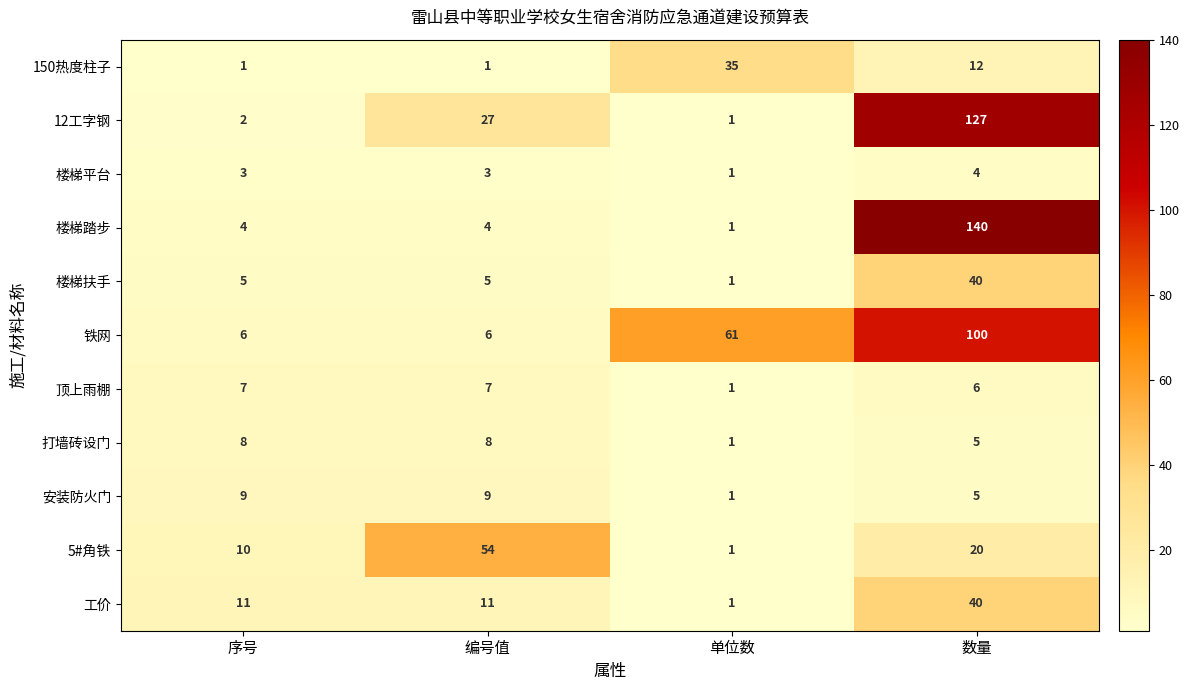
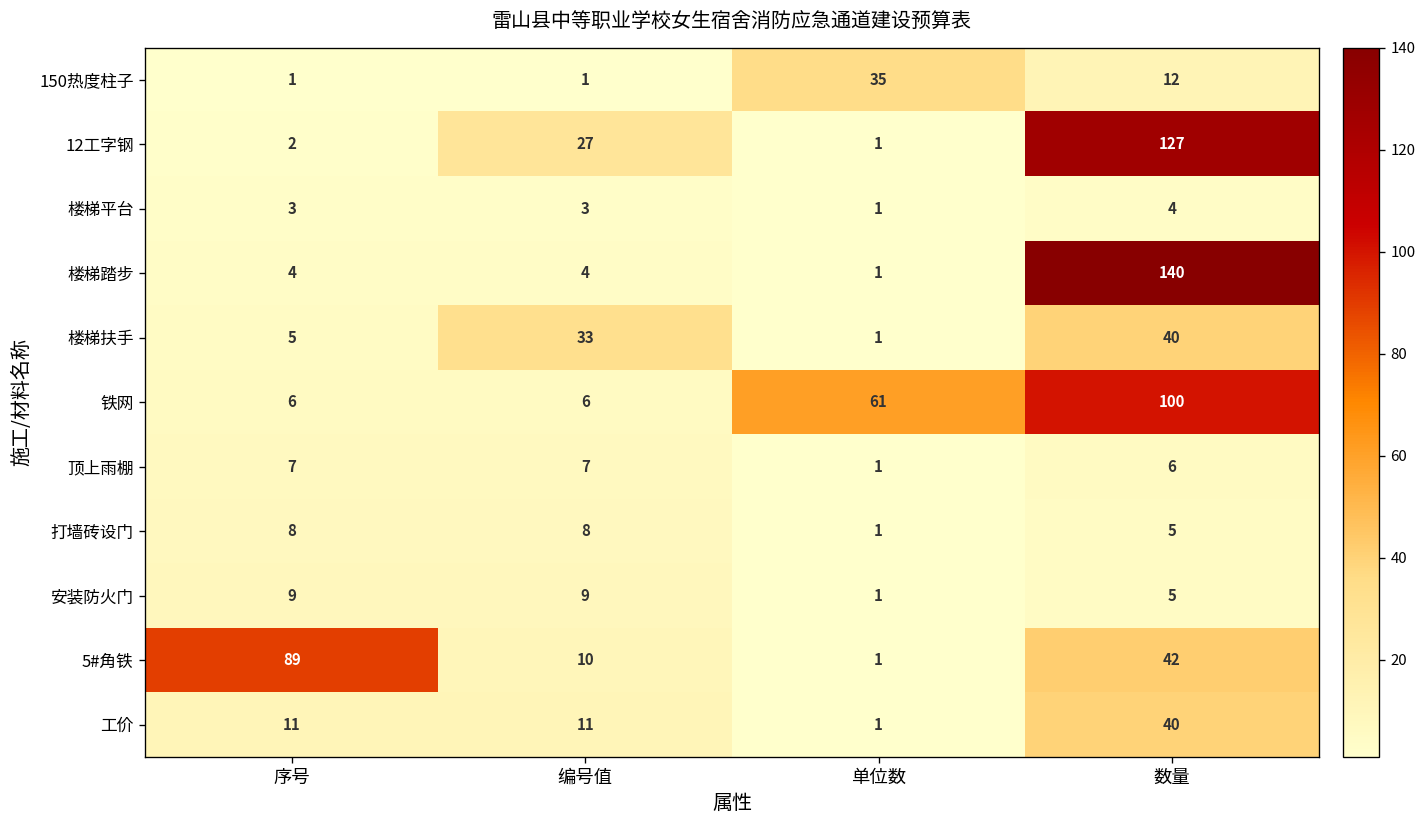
  {
    "150热度柱子": {
      "序号": 1,
      "编号值": 1,
      "单位数": 35,
      "数量": 12
    },
    "12工字钢": {
      "序号": 2,
      "编号值": 27,
      "单位数": 1,
      "数量": 127
    },
    "楼梯平台": {
      "序号": 3,
      "编号值": 3,
      "单位数": 1,
      "数量": 4
    },
    "楼梯踏步": {
      "序号": 4,
      "编号值": 4,
      "单位数": 1,
      "数量": 140
    },
    "楼梯扶手": {
      "序号": 5,
-     "编号值": 5,
+     "编号值": 33,
      "单位数": 1,
      "数量": 40
    },
    "铁网": {
      "序号": 6,
      "编号值": 6,
      "单位数": 61,
      "数量": 100
    },
    "顶上雨棚": {
      "序号": 7,
      "编号值": 7,
      "单位数": 1,
      "数量": 6
    },
    "打墙砖设门": {
      "序号": 8,
      "编号值": 8,
      "单位数": 1,
      "数量": 5
    },
    "安装防火门": {
      "序号": 9,
      "编号值": 9,
      "单位数": 1,
      "数量": 5
    },
    "5#角铁": {
-     "序号": 10,
-     "编号值": 54,
+     "序号": 89,
+     "编号值": 10,
      "单位数": 1,
-     "数量": 20
+     "数量": 42
    },
    "工价": {
      "序号": 11,
      "编号值": 11,
      "单位数": 1,
      "数量": 40
    }
  }
